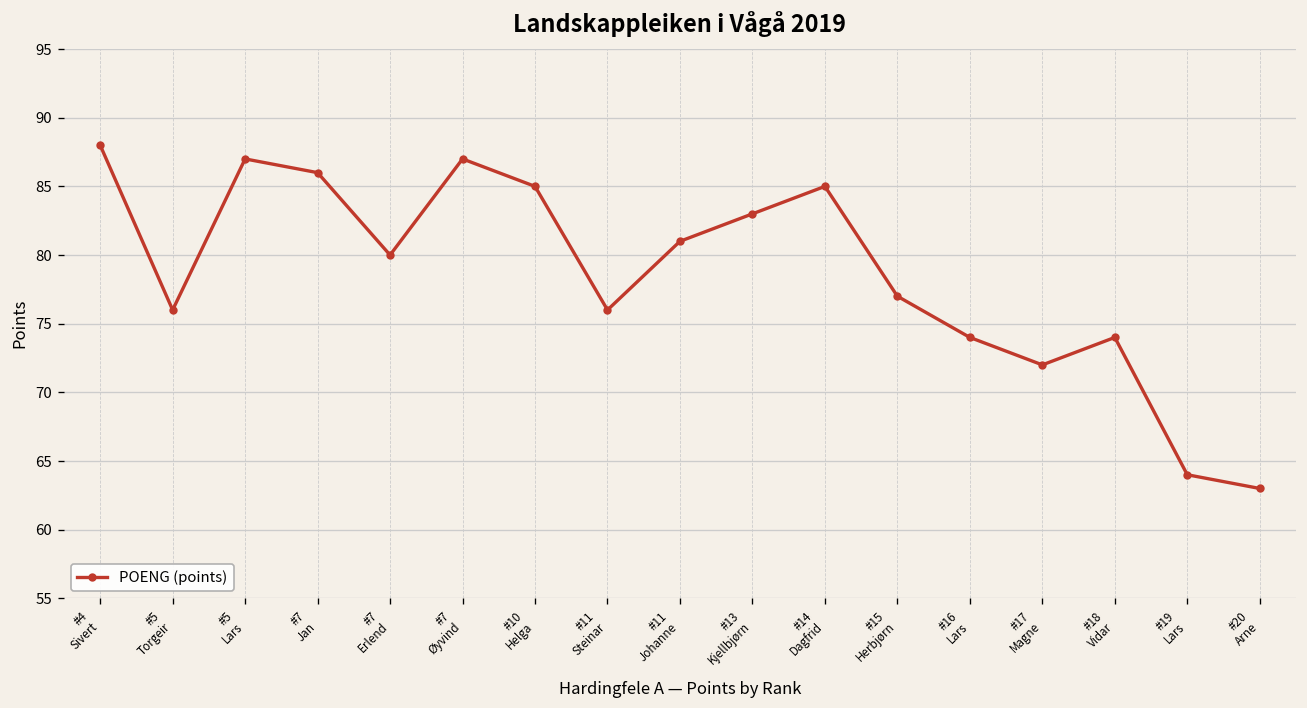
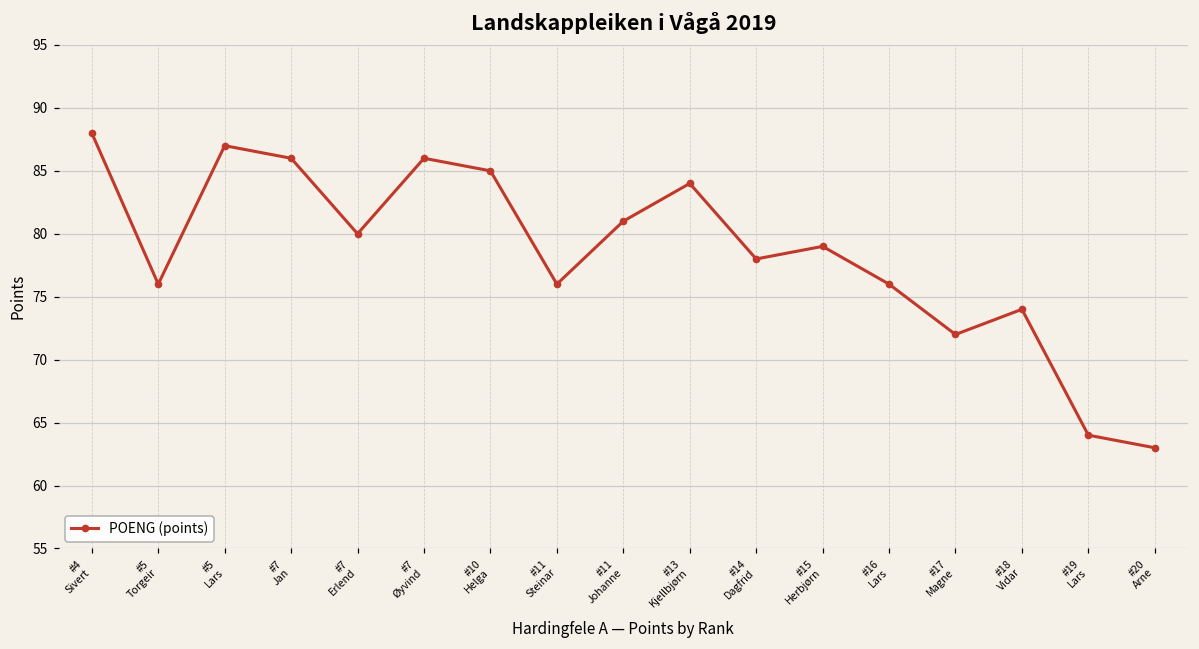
  {
    "#4 Sivert": 88,
    "#5 Torgeir": 76,
    "#5 Lars": 87,
    "#7 Jan": 86,
    "#7 Erlend": 80,
-   "#7 Øyvind": 87,
+   "#7 Øyvind": 86,
    "#10 Helga": 85,
    "#11 Steinar": 76,
    "#11 Johanne": 81,
-   "#13 Kjellbjørn": 83,
-   "#14 Dagfrid": 85,
-   "#15 Herbjørn": 77,
-   "#16 Lars": 74,
+   "#13 Kjellbjørn": 84,
+   "#14 Dagfrid": 78,
+   "#15 Herbjørn": 79,
+   "#16 Lars": 76,
    "#17 Magne": 72,
    "#18 Vidar": 74,
    "#19 Lars": 64,
    "#20 Arne": 63
  }
